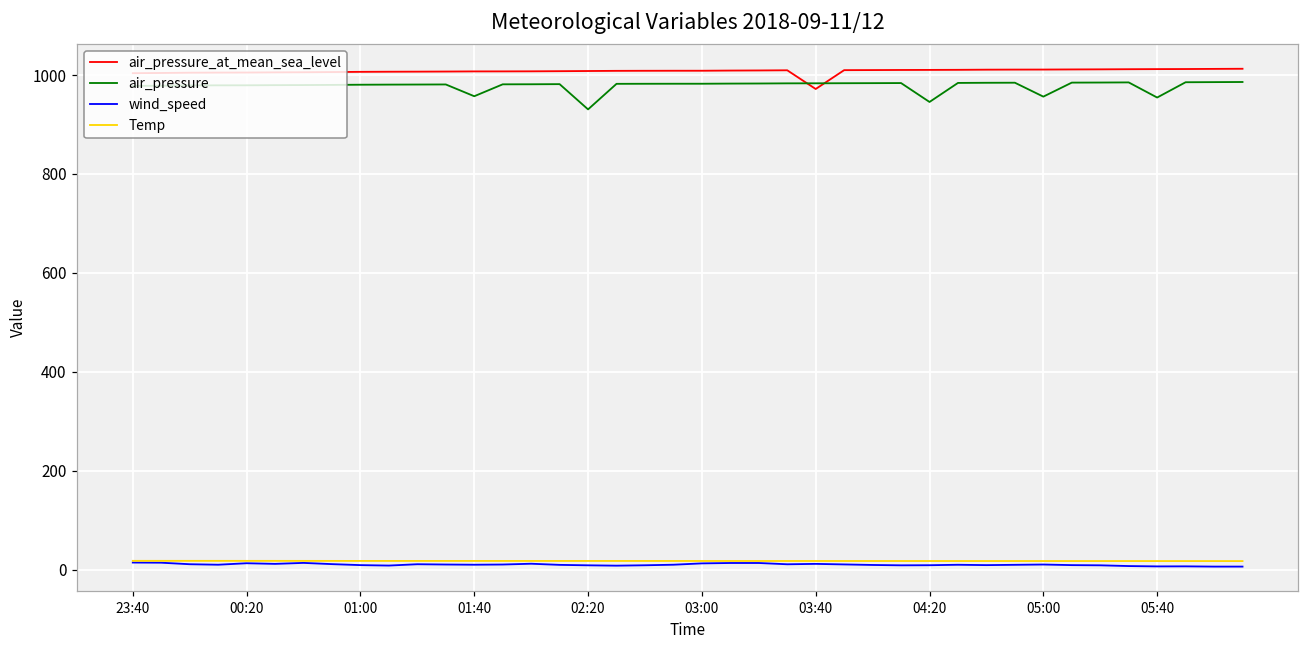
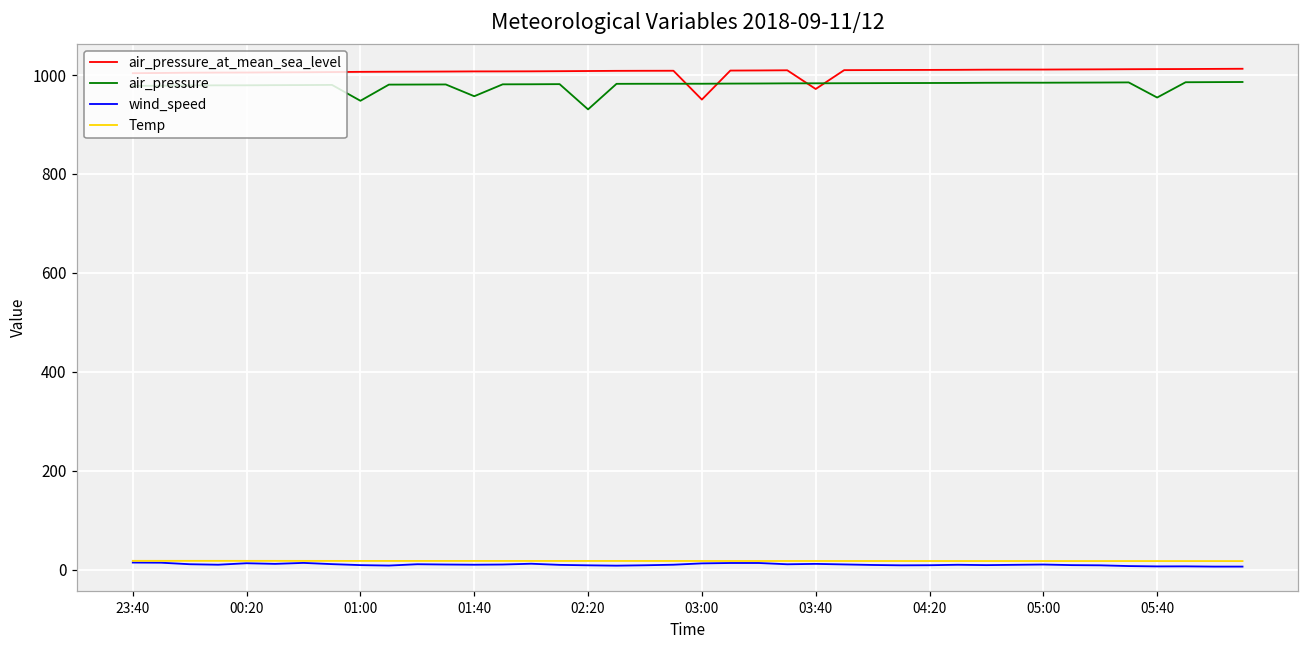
  {
    "air_pressure_at_mean_sea_level": {
      "01:00": 1010,
      "01:40": 1010,
      "02:20": 1010,
-     "03:00": 1010,
+     "03:00": 950,
      "03:40": 970,
      "04:20": 1010,
      "05:00": 1010,
      "05:40": 1010
    },
    "air_pressure": {
-     "01:00": 980,
+     "01:00": 950,
      "01:40": 960,
      "02:20": 930,
      "03:00": 980,
      "03:40": 980,
-     "04:20": 950,
-     "05:00": 960,
+     "04:20": 980,
+     "05:00": 980,
      "05:40": 950
    },
    "wind_speed": {
      "01:00": 10,
      "01:40": 10,
      "02:20": 10,
      "03:40": 10,
      "04:20": 10,
      "05:00": 10,
      "05:40": 10
    },
    "Temp": {
      "01:00": 20,
      "01:40": 20,
      "02:20": 20,
      "03:40": 20,
      "04:20": 20,
      "05:00": 20,
      "05:40": 20
    }
  }
